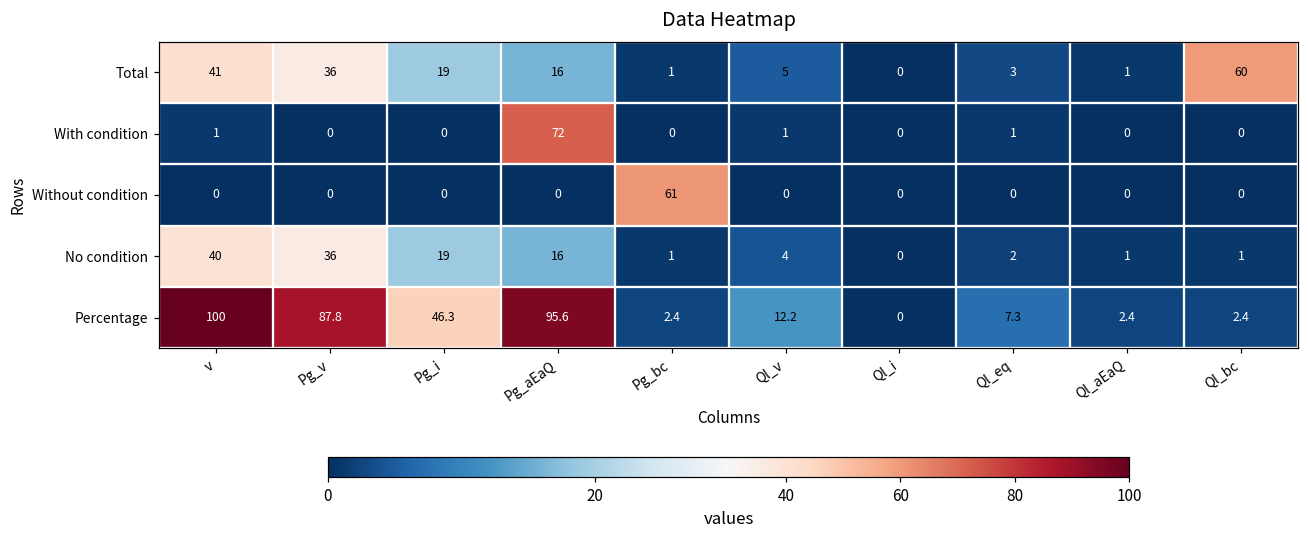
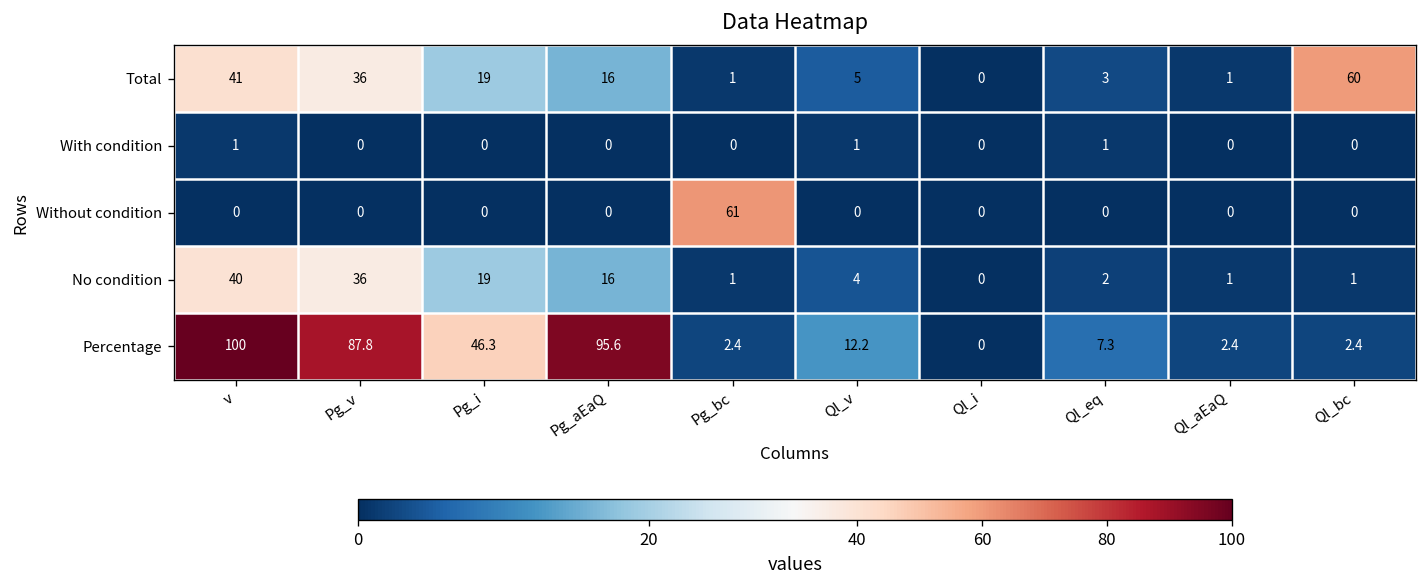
  {
    "Total": {
      "v": 41,
      "Pg_v": 36,
      "Pg_i": 19,
      "Pg_aEaQ": 16,
      "Pg_bc": 1,
      "Ql_v": 5,
      "Ql_i": 0,
      "Ql_eq": 3,
      "Ql_aEaQ": 1,
      "Ql_bc": 60
    },
    "With condition": {
      "v": 1,
      "Pg_v": 0,
      "Pg_i": 0,
-     "Pg_aEaQ": 72,
+     "Pg_aEaQ": 0,
      "Pg_bc": 0,
      "Ql_v": 1,
      "Ql_i": 0,
      "Ql_eq": 1,
      "Ql_aEaQ": 0,
      "Ql_bc": 0
    },
    "Without condition": {
      "v": 0,
      "Pg_v": 0,
      "Pg_i": 0,
      "Pg_aEaQ": 0,
      "Pg_bc": 61,
      "Ql_v": 0,
      "Ql_i": 0,
      "Ql_eq": 0,
      "Ql_aEaQ": 0,
      "Ql_bc": 0
    },
    "No condition": {
      "v": 40,
      "Pg_v": 36,
      "Pg_i": 19,
      "Pg_aEaQ": 16,
      "Pg_bc": 1,
      "Ql_v": 4,
      "Ql_i": 0,
      "Ql_eq": 2,
      "Ql_aEaQ": 1,
      "Ql_bc": 1
    },
    "Percentage": {
      "v": 100,
      "Pg_v": 87.8,
      "Pg_i": 46.3,
      "Pg_aEaQ": 95.6,
      "Pg_bc": 2.4,
      "Ql_v": 12.2,
      "Ql_i": 0,
      "Ql_eq": 7.3,
      "Ql_aEaQ": 2.4,
      "Ql_bc": 2.4
    }
  }
